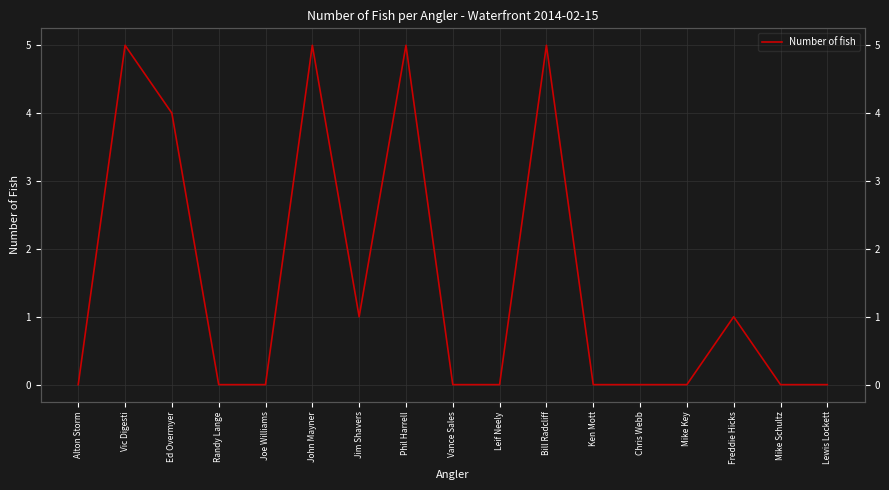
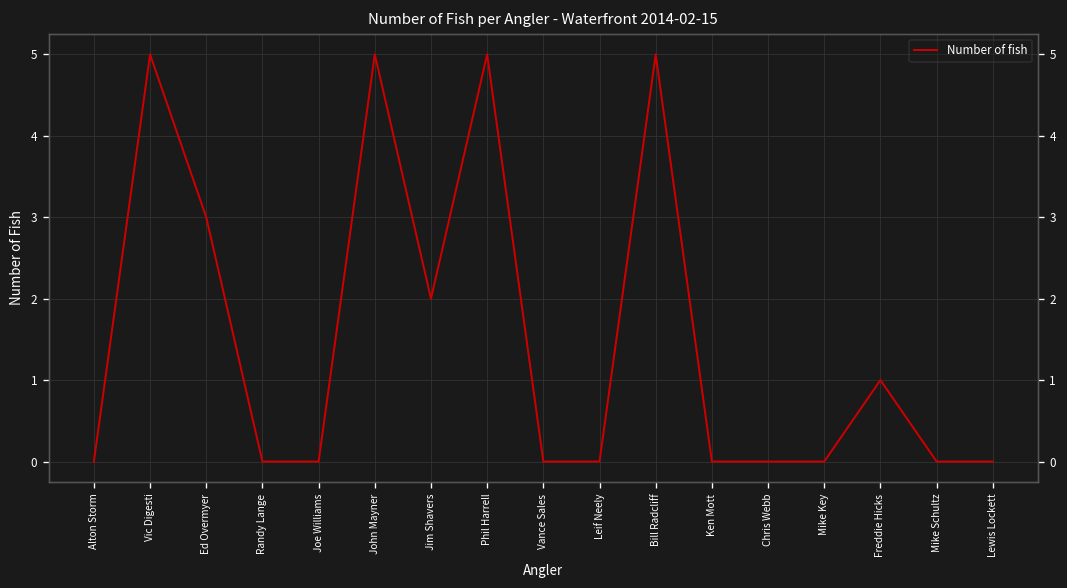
  {
    "Alton Storm": 0,
    "Vic Digesti": 5,
-   "Ed Overmyer": 4,
+   "Ed Overmyer": 3,
    "Randy Lange": 0,
    "Joe Williams": 0,
    "John Mayner": 5,
-   "Jim Shavers": 1,
+   "Jim Shavers": 2,
    "Phil Harrell": 5,
    "Vance Sales": 0,
    "Leif Neely": 0,
    "Bill Radcliff": 5,
    "Ken Mott": 0,
    "Chris Webb": 0,
    "Mike Key": 0,
    "Freddie Hicks": 1,
    "Mike Schultz": 0,
    "Lewis Lockett": 0
  }
